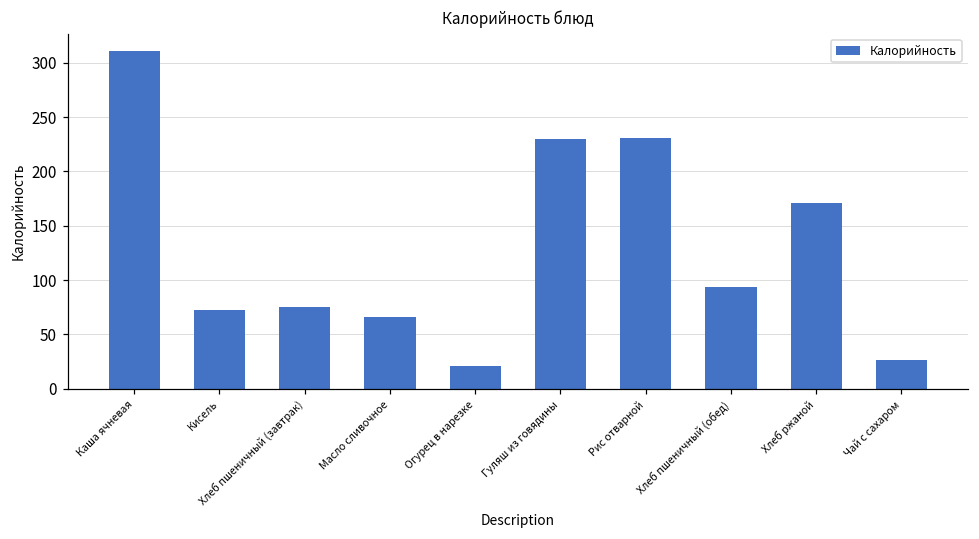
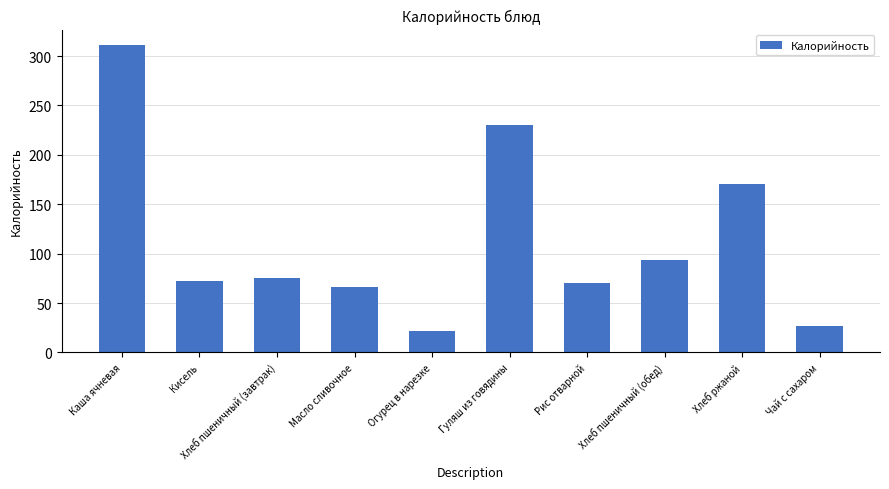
  {
    "Каша ячневая": 310,
    "Кисель": 70,
    "Хлеб пшеничный (завтрак)": 80,
    "Масло сливочное": 70,
    "Огурец в нарезке": 20,
    "Гуляш из говядины": 230,
-   "Рис отварной": 230,
+   "Рис отварной": 70,
    "Хлеб пшеничный (обед)": 90,
    "Хлеб ржаной": 170,
    "Чай с сахаром": 30
  }
